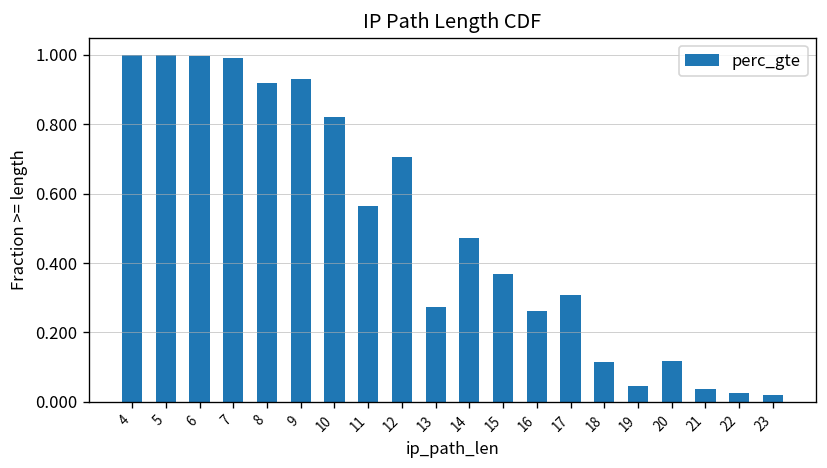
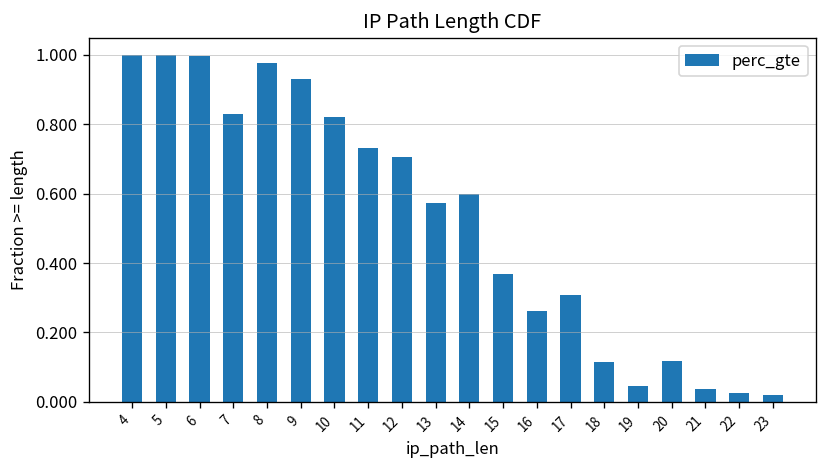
  {
    "4": 1.00,
    "5": 1.00,
    "6": 1.00,
-   "7": 0.99,
-   "8": 0.92,
+   "7": 0.83,
+   "8": 0.98,
    "9": 0.93,
    "10": 0.82,
-   "11": 0.56,
+   "11": 0.73,
    "12": 0.71,
-   "13": 0.27,
-   "14": 0.47,
+   "13": 0.57,
+   "14": 0.60,
    "15": 0.37,
    "16": 0.26,
    "17": 0.31,
    "18": 0.12,
    "19": 0.05,
    "20": 0.12,
    "21": 0.04,
    "22": 0.03,
    "23": 0.02
  }
